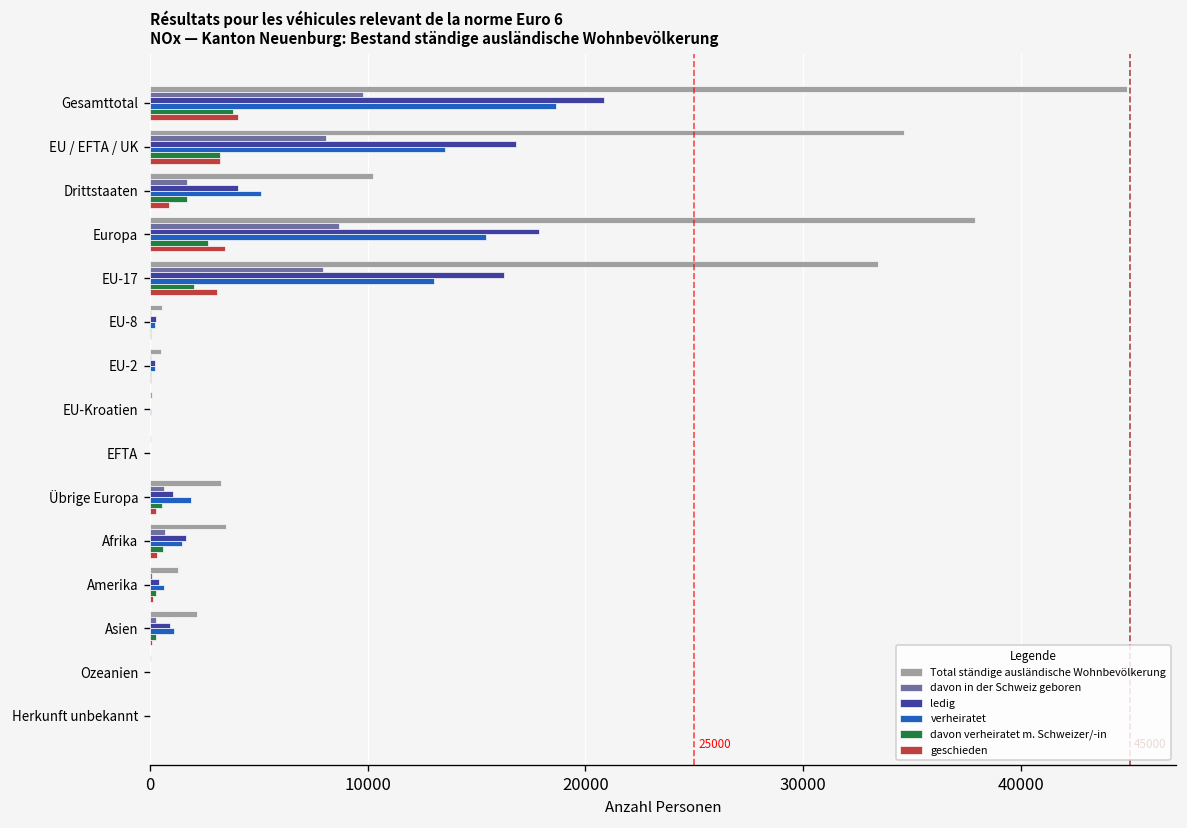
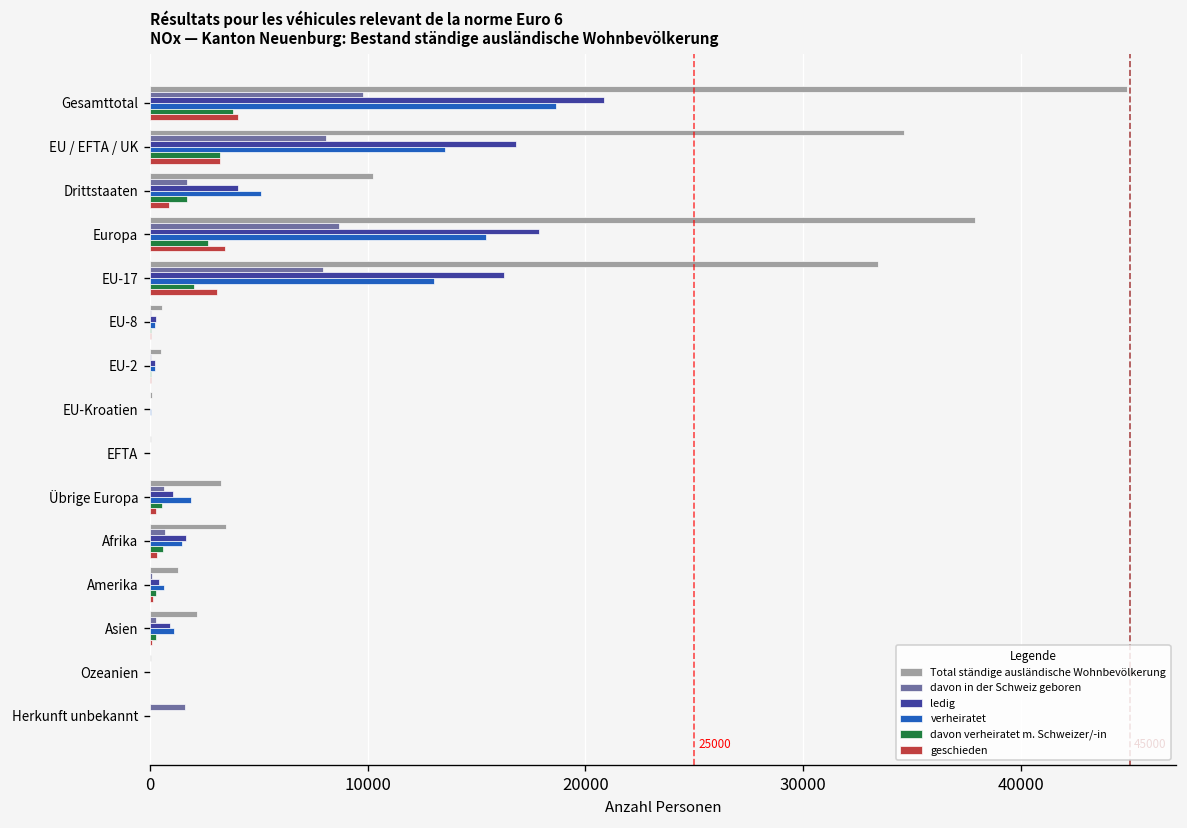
  {
    "Total ständige ausländische Wohnbevölkerung": {
      "Gesamttotal": 44900,
      "EU / EFTA / UK": 34600,
      "Drittstaaten": 10300,
      "Europa": 37900,
      "EU-17": 33400,
      "EU-8": 600,
      "EU-2": 500,
      "Übrige Europa": 3300,
      "Afrika": 3500,
      "Amerika": 1300,
      "Asien": 2100
    },
    "davon in der Schweiz geboren": {
      "Gesamttotal": 9800,
      "EU / EFTA / UK": 8100,
      "Drittstaaten": 1700,
      "Europa": 8700,
      "EU-17": 8000,
      "Übrige Europa": 600,
      "Afrika": 700,
      "Asien": 300,
-     "Herkunft unbekannt": 0
+     "Herkunft unbekannt": 1600
    },
    "davon verheiratet m. Schweizer/-in": {
      "Gesamttotal": 3800,
      "EU / EFTA / UK": 3200,
      "Drittstaaten": 1700,
      "Europa": 2600,
      "EU-17": 2000,
      "Übrige Europa": 500,
      "Afrika": 600,
      "Amerika": 300,
      "Asien": 300
    },
    "geschieden": {
      "Gesamttotal": 4100,
      "EU / EFTA / UK": 3200,
      "Drittstaaten": 900,
      "Europa": 3500,
      "EU-17": 3100,
      "Übrige Europa": 300,
      "Afrika": 300,
      "Amerika": 100
    }
  }
